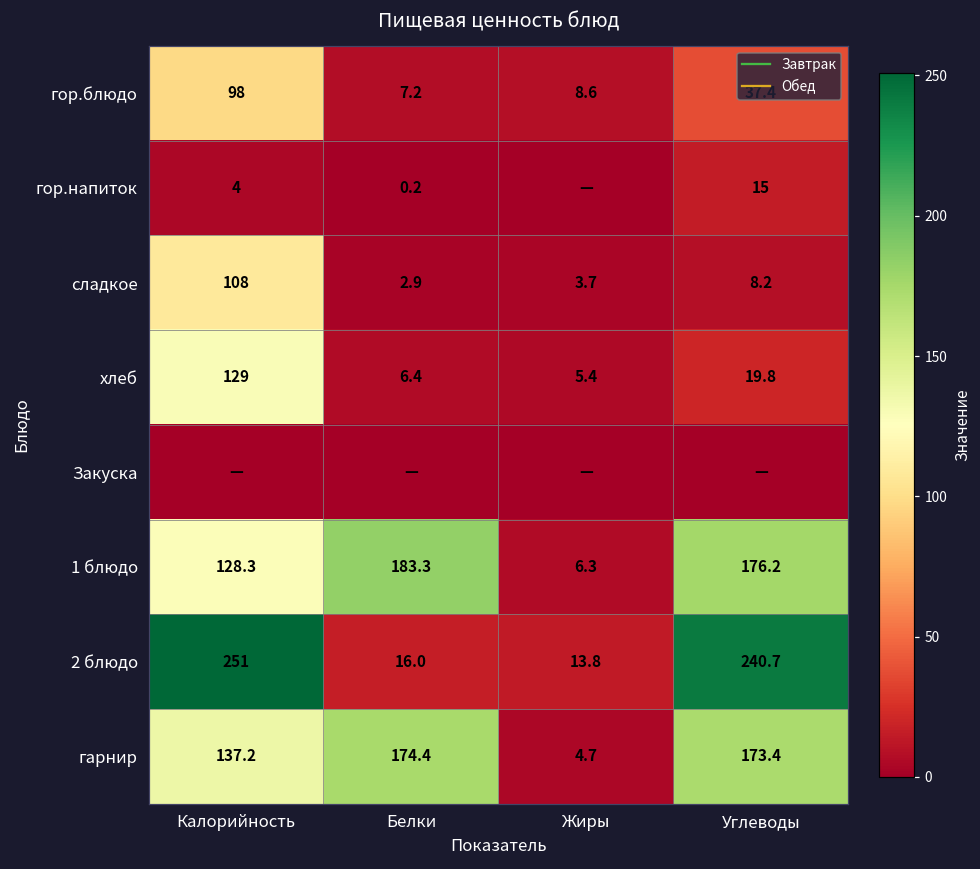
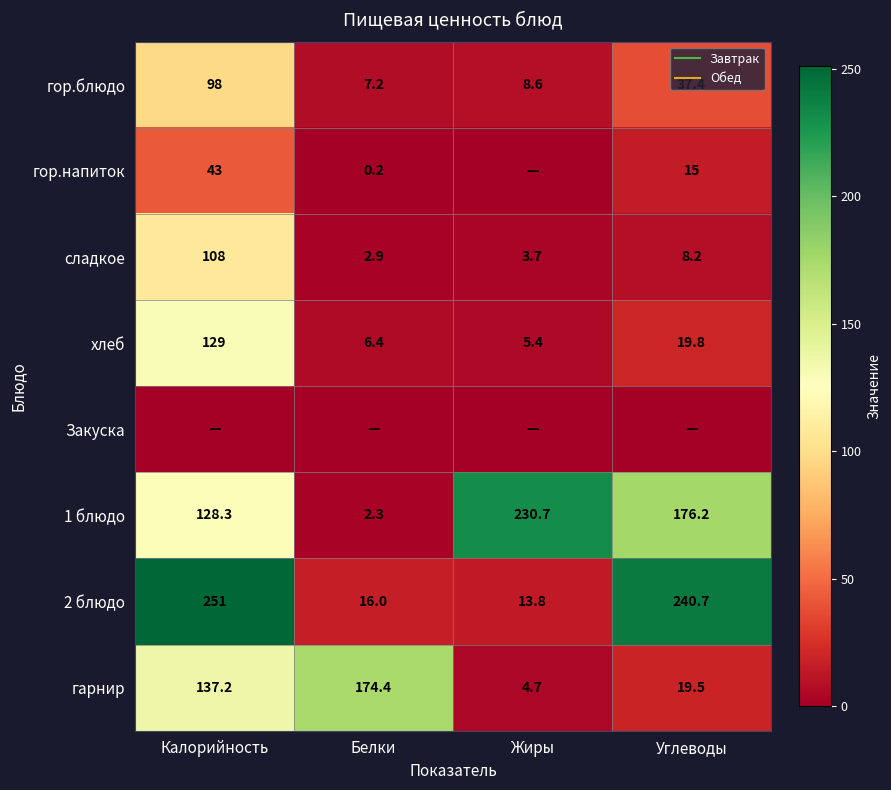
  {
    "гор.блюдо": {
      "Калорийность": 98,
      "Белки": 7.2,
      "Жиры": 8.6
    },
    "гор.напиток": {
-     "Калорийность": 4,
+     "Калорийность": 43,
      "Белки": 0.2,
      "Углеводы": 15
    },
    "сладкое": {
      "Калорийность": 108,
      "Белки": 2.9,
      "Жиры": 3.7,
      "Углеводы": 8.2
    },
    "хлеб": {
      "Калорийность": 129,
      "Белки": 6.4,
      "Жиры": 5.4,
      "Углеводы": 19.8
    },
    "1 блюдо": {
      "Калорийность": 128.3,
-     "Белки": 183.3,
-     "Жиры": 6.3,
+     "Белки": 2.3,
+     "Жиры": 230.7,
      "Углеводы": 176.2
    },
    "2 блюдо": {
      "Калорийность": 251,
      "Белки": 16.0,
      "Жиры": 13.8,
      "Углеводы": 240.7
    },
    "гарнир": {
      "Калорийность": 137.2,
      "Белки": 174.4,
      "Жиры": 4.7,
-     "Углеводы": 173.4
+     "Углеводы": 19.5
    }
  }
